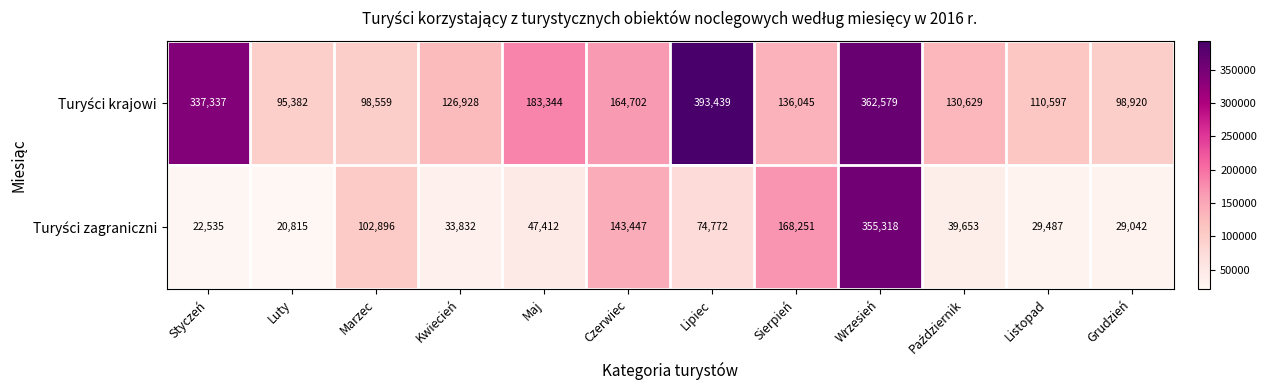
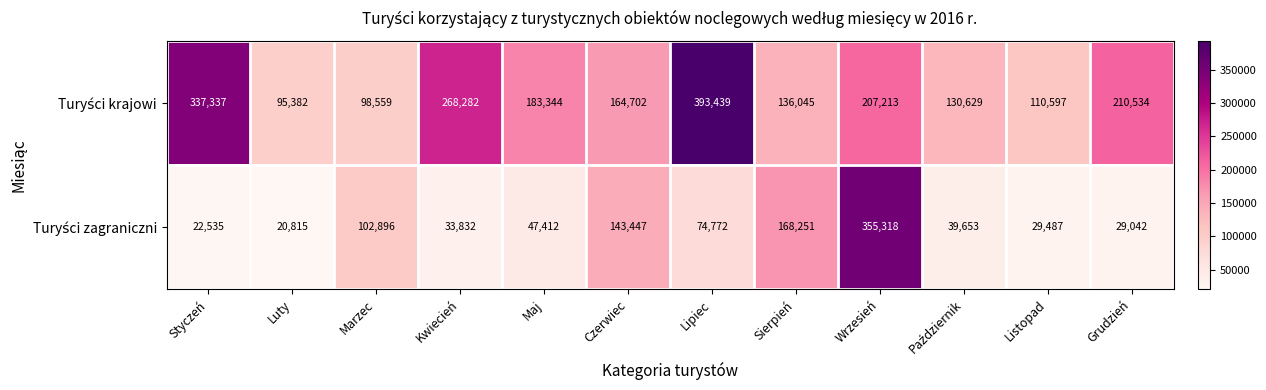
  {
    "Turyści krajowi": {
      "Styczeń": "337,337",
      "Luty": "95,382",
      "Marzec": "98,559",
-     "Kwiecień": "126,928",
+     "Kwiecień": "268,282",
      "Maj": "183,344",
      "Czerwiec": "164,702",
      "Lipiec": "393,439",
      "Sierpień": "136,045",
-     "Wrzesień": "362,579",
+     "Wrzesień": "207,213",
      "Październik": "130,629",
      "Listopad": "110,597",
-     "Grudzień": "98,920"
+     "Grudzień": "210,534"
    },
    "Turyści zagraniczni": {
      "Styczeń": "22,535",
      "Luty": "20,815",
      "Marzec": "102,896",
      "Kwiecień": "33,832",
      "Maj": "47,412",
      "Czerwiec": "143,447",
      "Lipiec": "74,772",
      "Sierpień": "168,251",
      "Wrzesień": "355,318",
      "Październik": "39,653",
      "Listopad": "29,487",
      "Grudzień": "29,042"
    }
  }
